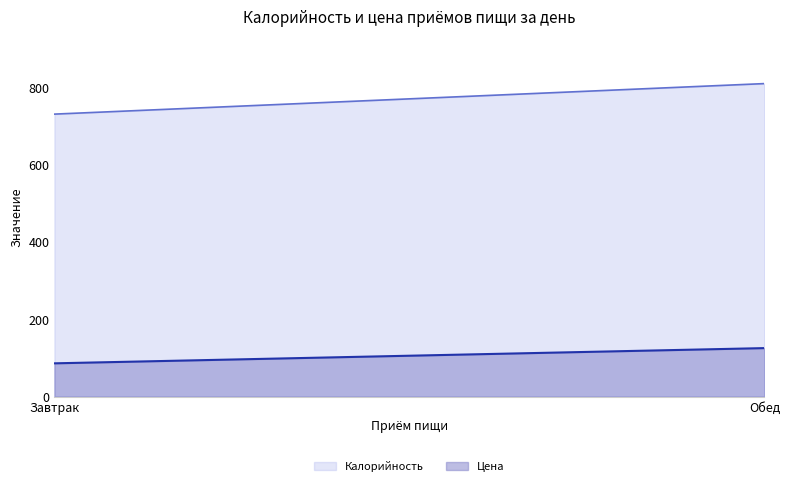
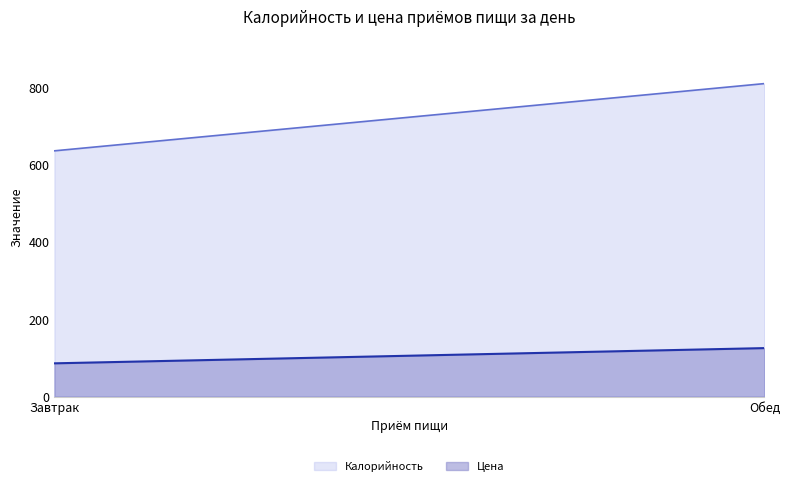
  {
    "Калорийность": {
-     "Завтрак": 730,
+     "Завтрак": 640,
      "Обед": 810
    },
    "Цена": {
      "Завтрак": 90,
      "Обед": 130
    }
  }
